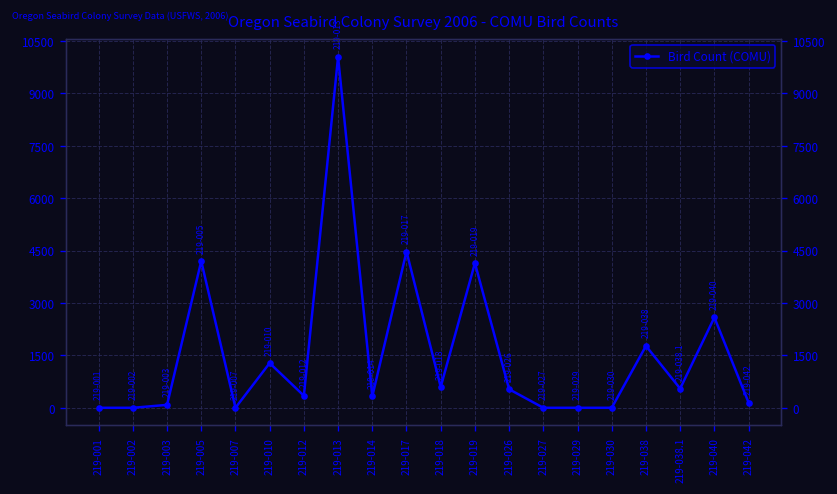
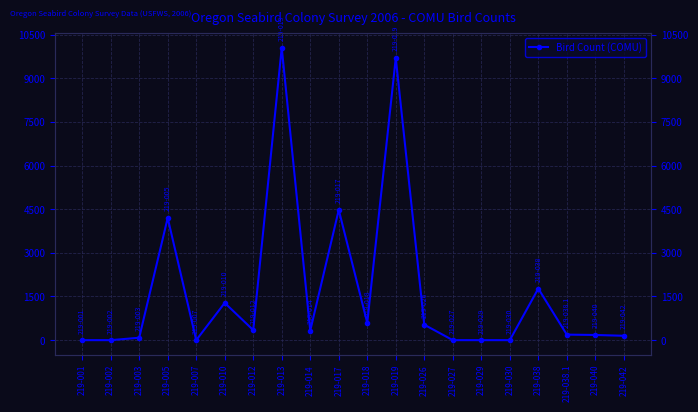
  {
-   "219-019": 4100,
-   "219-038.1": 500,
-   "219-040": 2600
+   "219-019": 9700,
+   "219-038.1": 200,
+   "219-040": 200
  }
